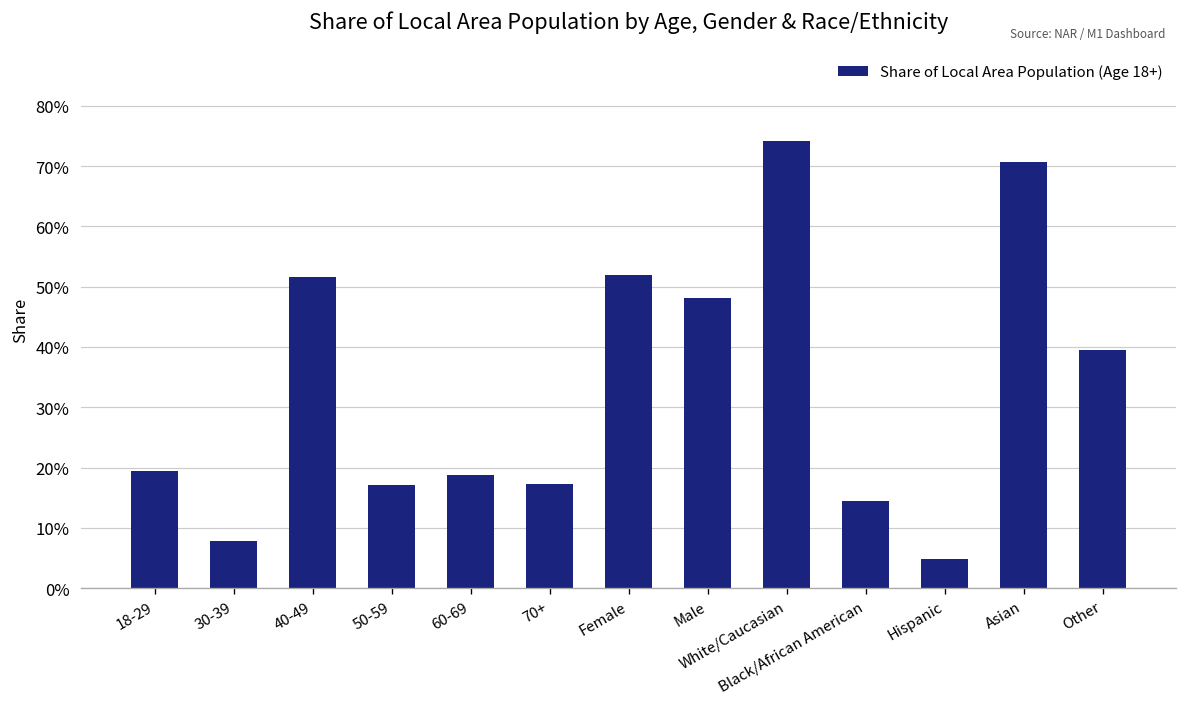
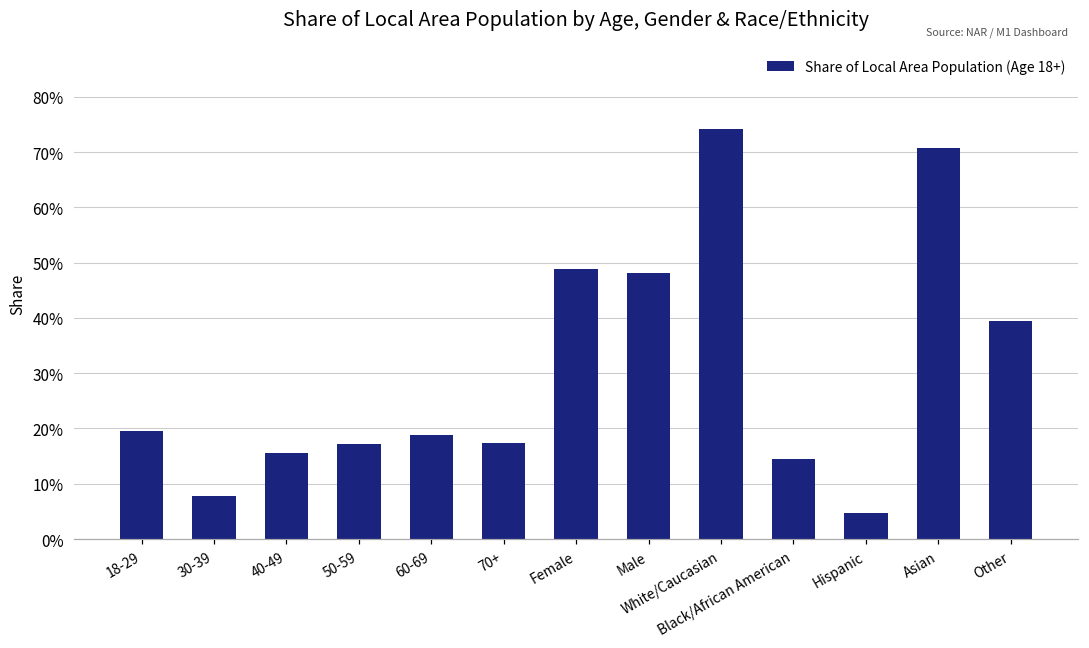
  {
    "18-29": "19%",
    "30-39": "8%",
-   "40-49": "52%",
+   "40-49": "16%",
    "50-59": "17%",
    "60-69": "19%",
    "70+": "17%",
-   "Female": "52%",
+   "Female": "49%",
    "Male": "48%",
    "White/Caucasian": "74%",
    "Black/African American": "14%",
    "Hispanic": "5%",
    "Asian": "71%",
    "Other": "39%"
  }
